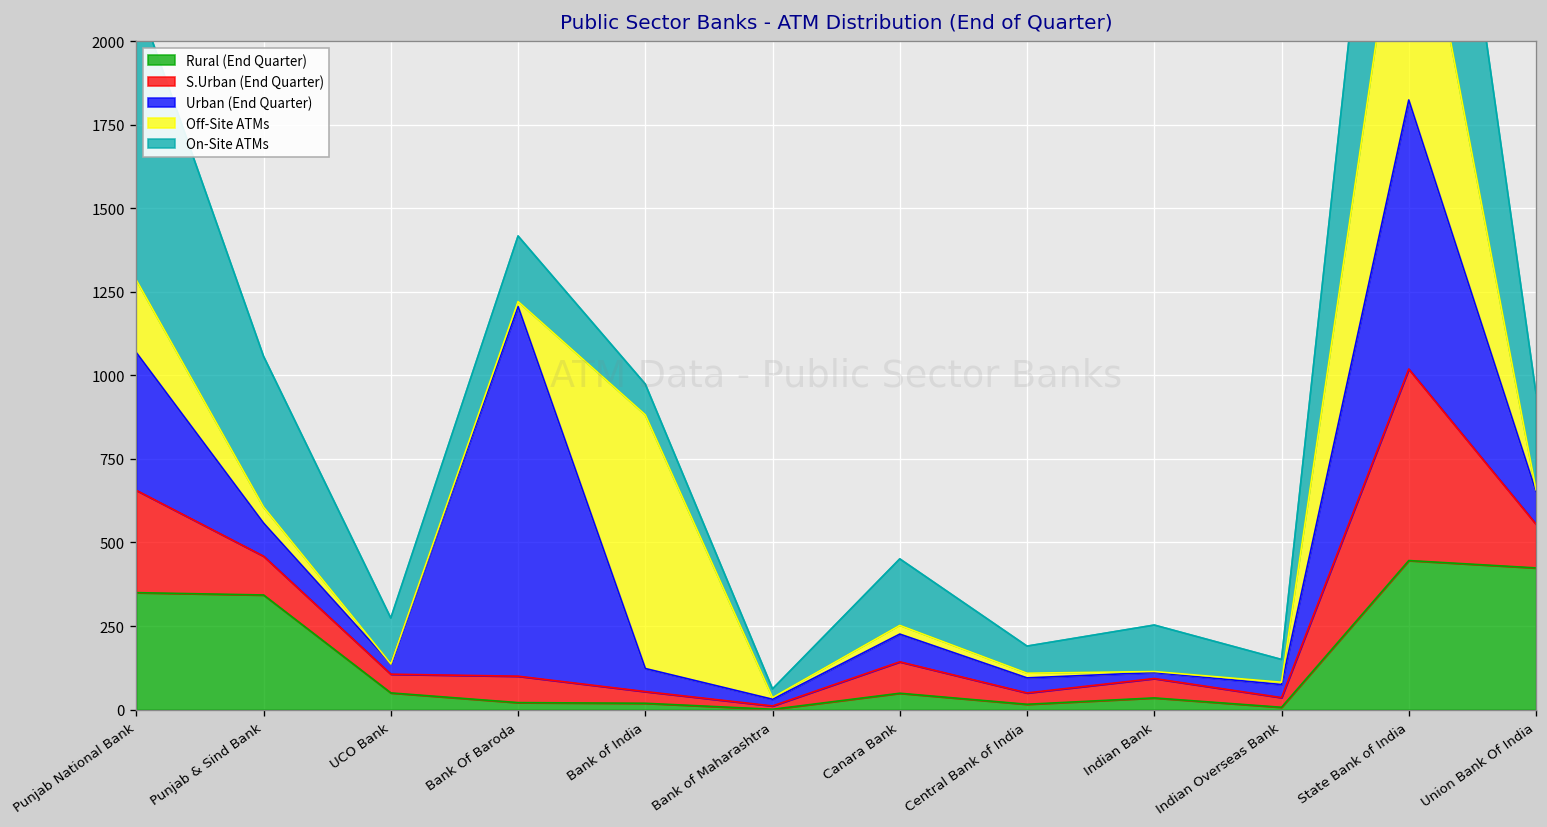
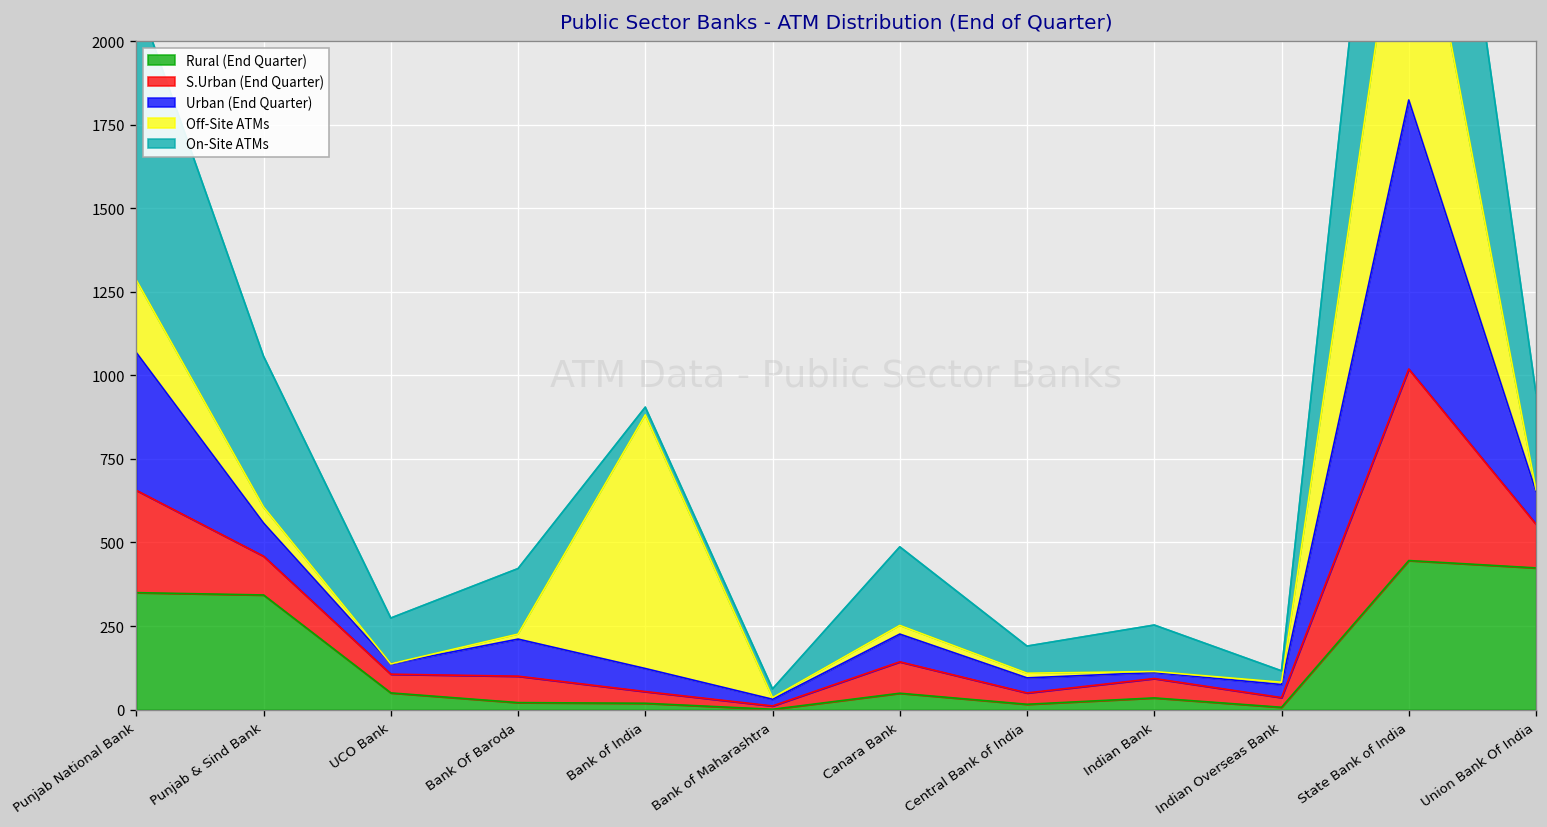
  {
    "Rural (End Quarter)": {
      "Punjab National Bank": 350,
      "Punjab & Sind Bank": 340,
      "UCO Bank": 50,
      "Bank Of Baroda": 20,
      "Bank of India": 20,
      "Bank of Maharashtra": 0,
      "Canara Bank": 50,
      "Central Bank of India": 20,
      "Indian Bank": 40,
      "Indian Overseas Bank": 10,
      "State Bank of India": 450,
      "Union Bank Of India": 420
    },
    "S.Urban (End Quarter)": {
      "Punjab National Bank": 310,
      "Punjab & Sind Bank": 120,
      "UCO Bank": 60,
      "Bank Of Baroda": 80,
      "Bank of India": 40,
      "Bank of Maharashtra": 10,
      "Canara Bank": 90,
      "Central Bank of India": 30,
      "Indian Bank": 60,
      "Indian Overseas Bank": 30,
      "State Bank of India": 570,
      "Union Bank Of India": 130
    },
    "Urban (End Quarter)": {
      "Punjab National Bank": 410,
      "Punjab & Sind Bank": 100,
-     "Bank Of Baroda": 1110,
+     "Bank Of Baroda": 110,
      "Bank of India": 70,
      "Canara Bank": 80,
      "Central Bank of India": 50,
      "State Bank of India": 810
    },
    "Off-Site ATMs": {
      "Punjab National Bank": 220,
      "Punjab & Sind Bank": 50,
      "Bank Of Baroda": 20,
      "Bank of India": 760,
      "Canara Bank": 30,
      "Central Bank of India": 10
    },
    "On-Site ATMs": {
      "Punjab & Sind Bank": 450,
      "UCO Bank": 140,
      "Bank Of Baroda": 200,
-     "Bank of India": 90,
+     "Bank of India": 20,
      "Bank of Maharashtra": 30,
-     "Canara Bank": 200,
+     "Canara Bank": 240,
      "Central Bank of India": 80,
      "Indian Bank": 140,
-     "Indian Overseas Bank": 70,
+     "Indian Overseas Bank": 30,
      "Union Bank Of India": 290
    }
  }
